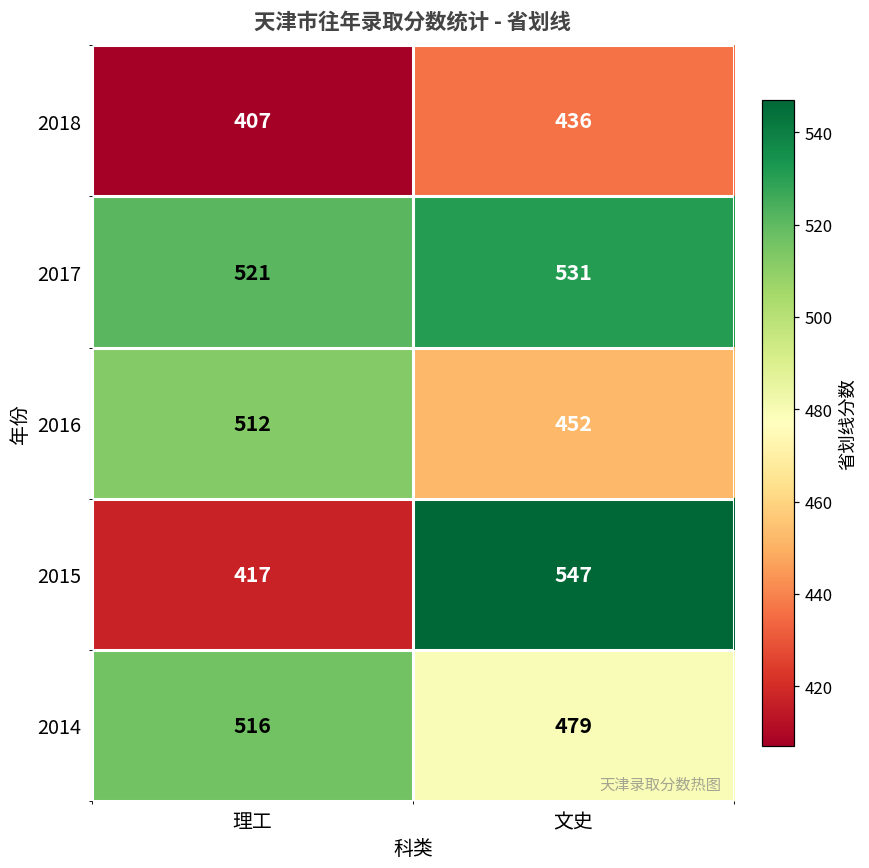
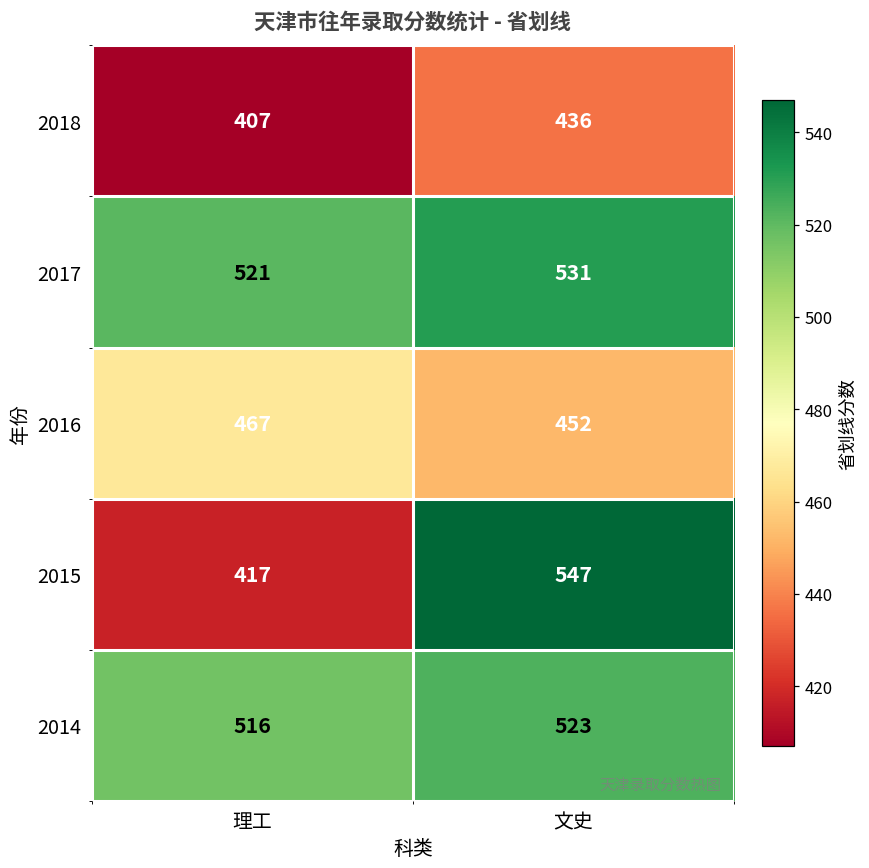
  {
    "2018": {
      "理工": 407,
      "文史": 436
    },
    "2017": {
      "理工": 521,
      "文史": 531
    },
    "2016": {
-     "理工": 512,
+     "理工": 467,
      "文史": 452
    },
    "2015": {
      "理工": 417,
      "文史": 547
    },
    "2014": {
      "理工": 516,
-     "文史": 479
+     "文史": 523
    }
  }
